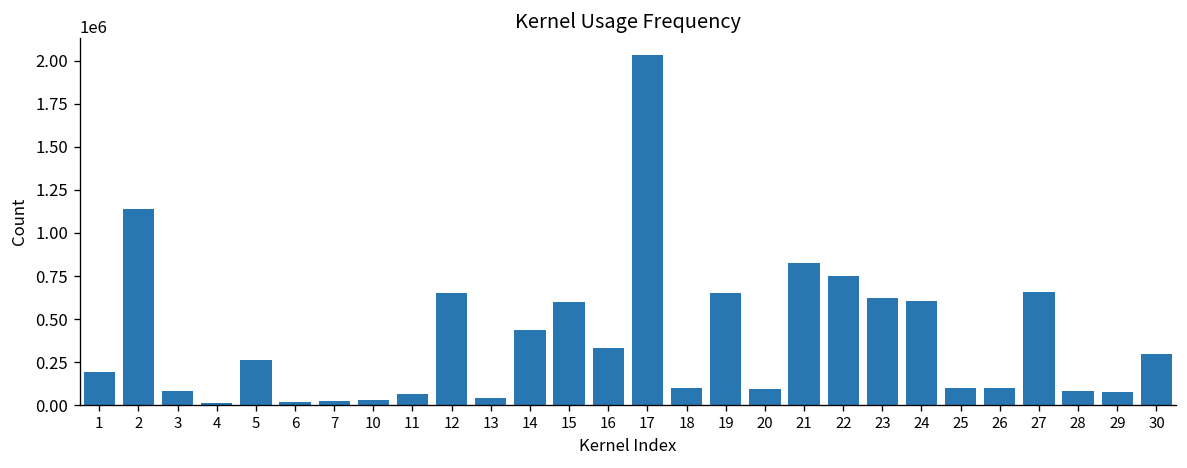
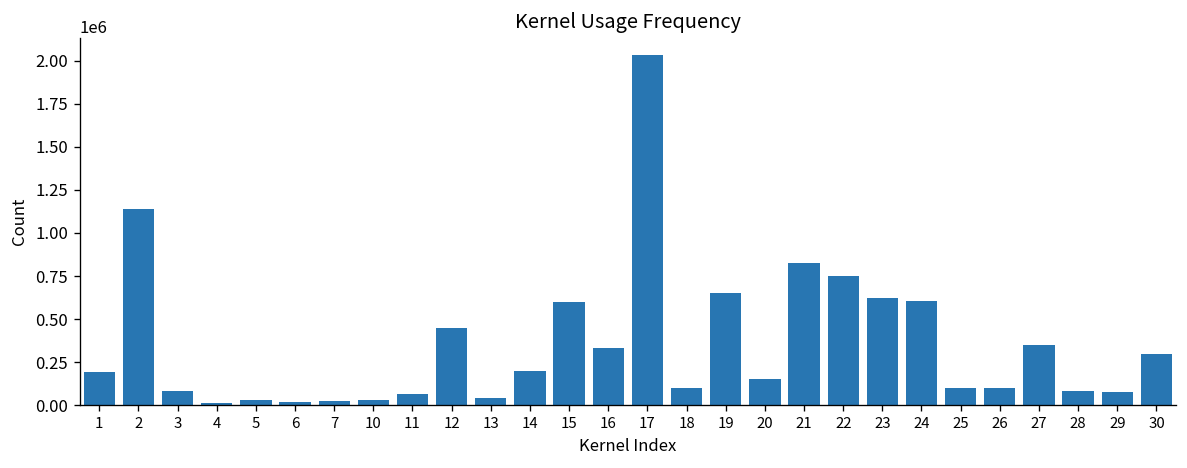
  {
    "1": 200000,
    "2": 1140000,
    "3": 80000,
-   "5": 260000,
+   "5": 30000,
    "6": 20000,
    "7": 30000,
    "10": 30000,
    "11": 70000,
-   "12": 650000,
+   "12": 450000,
    "13": 40000,
-   "14": 430000,
+   "14": 200000,
    "15": 600000,
    "16": 330000,
    "17": 2030000,
    "18": 100000,
    "19": 650000,
-   "20": 90000,
+   "20": 150000,
    "21": 830000,
    "22": 750000,
    "23": 630000,
    "24": 610000,
    "25": 100000,
    "26": 100000,
-   "27": 660000,
+   "27": 350000,
    "28": 80000,
    "29": 80000,
    "30": 300000
  }
